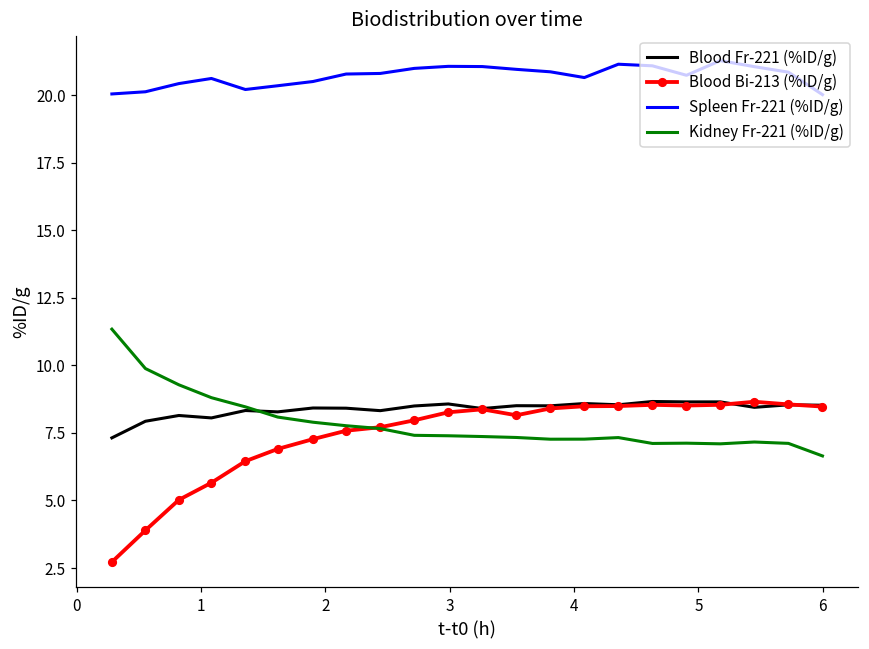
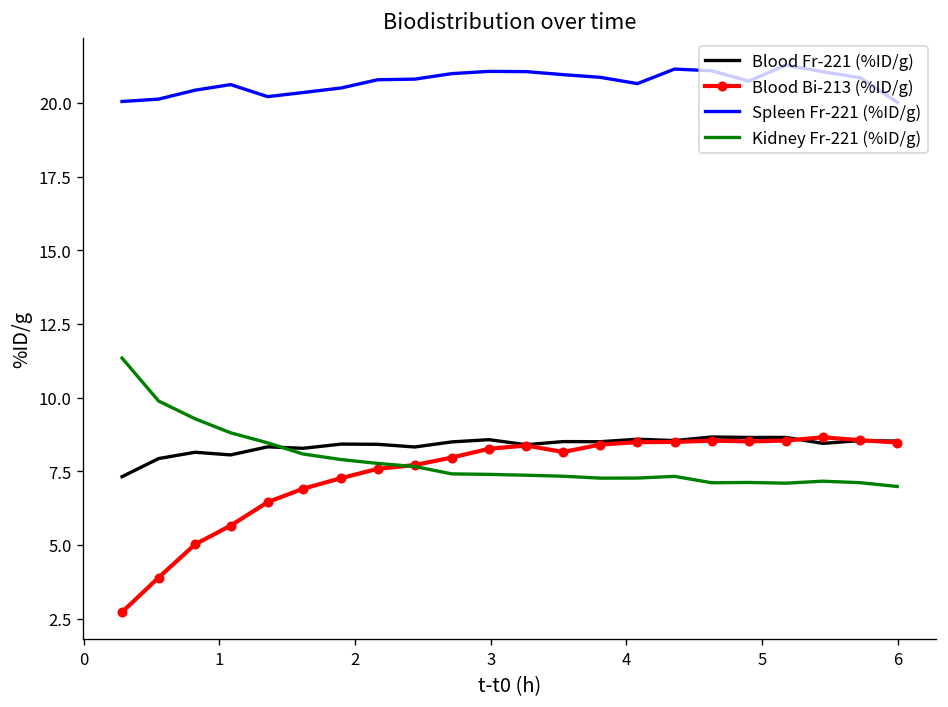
  {
    "Kidney Fr-221 (%ID/g)": {
-     "6": 6.6
+     "6": 7.0
    }
  }
